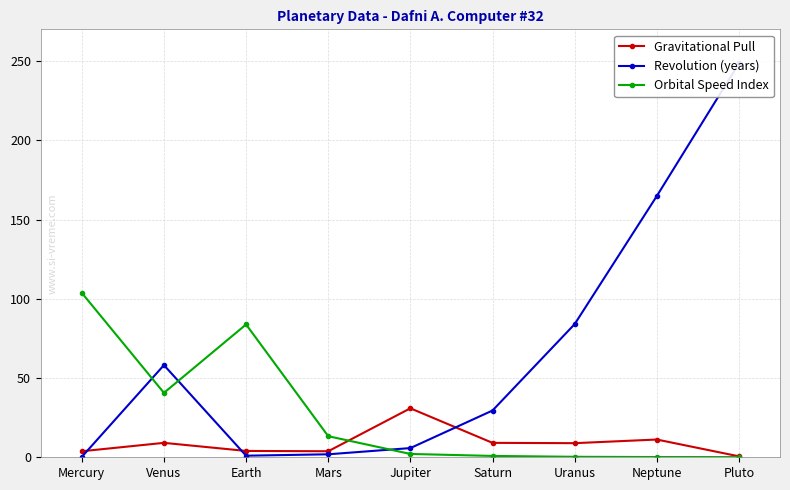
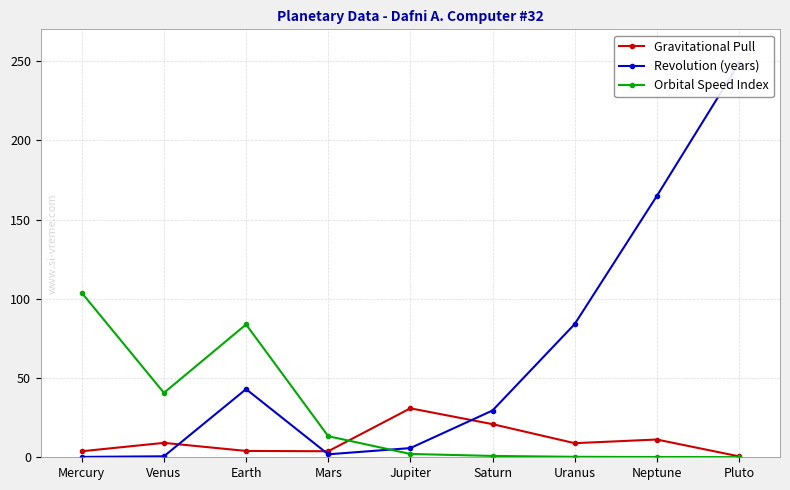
  {
    "Gravitational Pull": {
      "Mercury": 4,
      "Venus": 9,
      "Earth": 4,
      "Mars": 4,
      "Jupiter": 31,
-     "Saturn": 9,
+     "Saturn": 21,
      "Uranus": 9,
      "Neptune": 11
    },
    "Revolution (years)": {
      "Mercury": 0,
-     "Venus": 58,
-     "Earth": 1,
+     "Venus": 1,
+     "Earth": 43,
      "Mars": 2,
      "Jupiter": 6,
      "Saturn": 30,
      "Uranus": 84,
      "Neptune": 165
    },
    "Orbital Speed Index": {
      "Mercury": 104,
      "Venus": 41,
      "Earth": 84,
      "Mars": 13,
      "Jupiter": 2,
      "Saturn": 1,
      "Uranus": 0,
      "Neptune": 0
    }
  }
